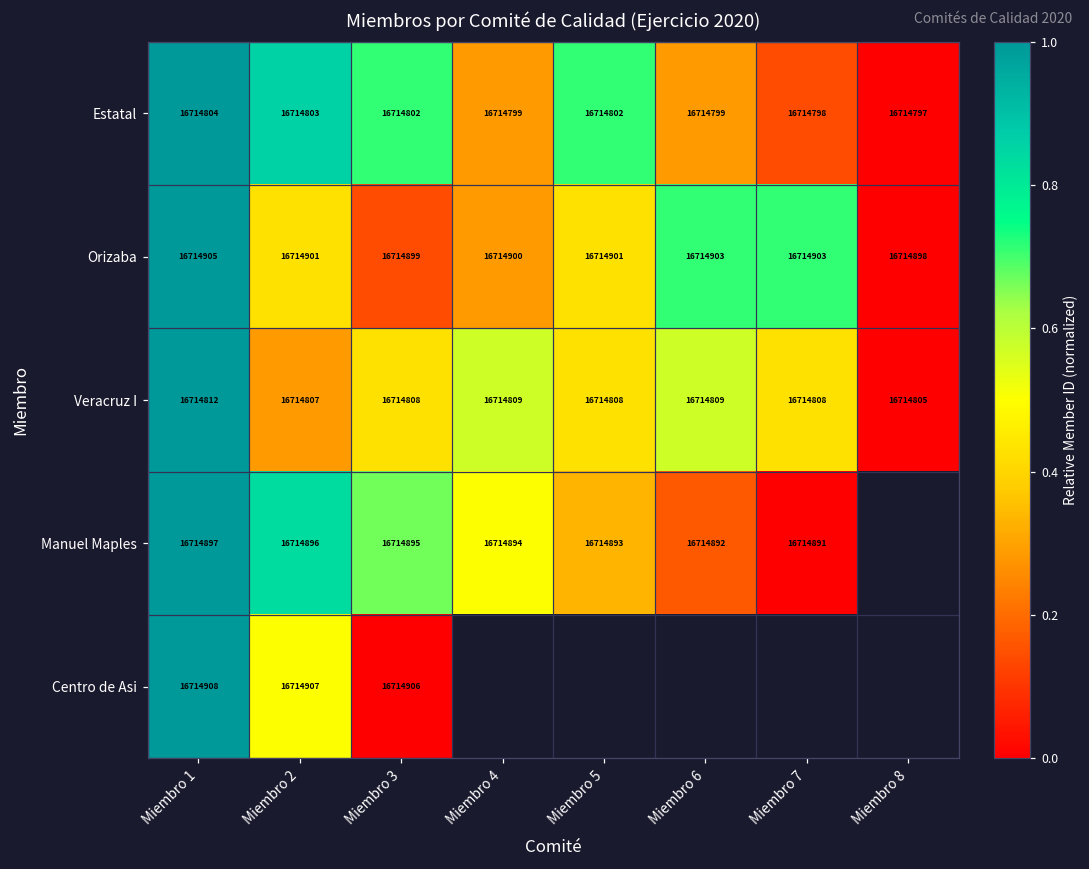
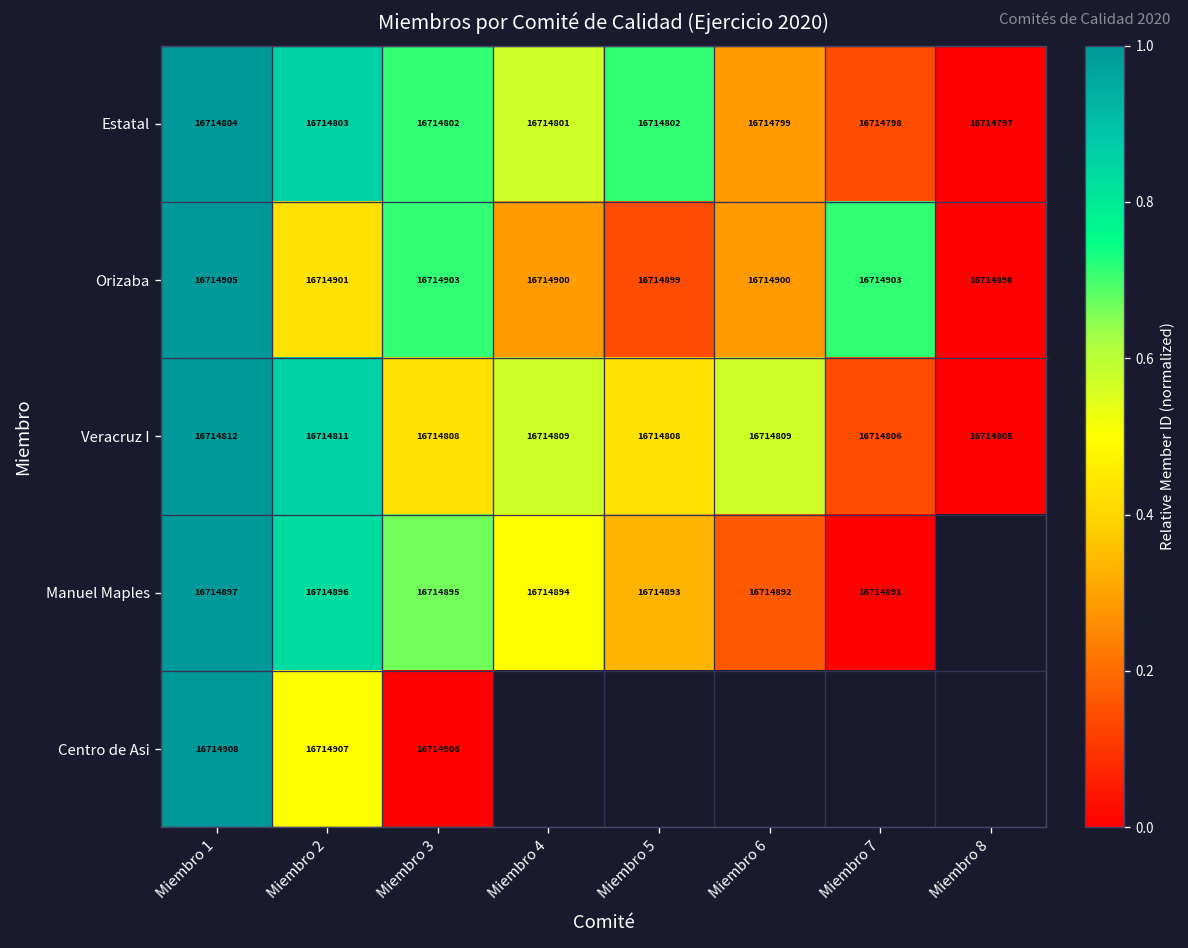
  {
    "Estatal": {
      "Miembro 1": 16714804,
      "Miembro 2": 16714803,
      "Miembro 3": 16714802,
-     "Miembro 4": 16714799,
+     "Miembro 4": 16714801,
      "Miembro 5": 16714802,
      "Miembro 6": 16714799,
      "Miembro 7": 16714798,
      "Miembro 8": 16714797
    },
    "Orizaba": {
      "Miembro 1": 16714905,
      "Miembro 2": 16714901,
-     "Miembro 3": 16714899,
+     "Miembro 3": 16714903,
      "Miembro 4": 16714900,
-     "Miembro 5": 16714901,
-     "Miembro 6": 16714903,
+     "Miembro 5": 16714899,
+     "Miembro 6": 16714900,
      "Miembro 7": 16714903,
      "Miembro 8": 16714898
    },
    "Veracruz I": {
      "Miembro 1": 16714812,
-     "Miembro 2": 16714807,
+     "Miembro 2": 16714811,
      "Miembro 3": 16714808,
      "Miembro 4": 16714809,
      "Miembro 5": 16714808,
      "Miembro 6": 16714809,
-     "Miembro 7": 16714808,
+     "Miembro 7": 16714806,
      "Miembro 8": 16714805
    },
    "Manuel Maples": {
      "Miembro 1": 16714897,
      "Miembro 2": 16714896,
      "Miembro 3": 16714895,
      "Miembro 4": 16714894,
      "Miembro 5": 16714893,
      "Miembro 6": 16714892,
      "Miembro 7": 16714891
    },
    "Centro de Asi": {
      "Miembro 1": 16714908,
      "Miembro 2": 16714907,
      "Miembro 3": 16714906
    }
  }
